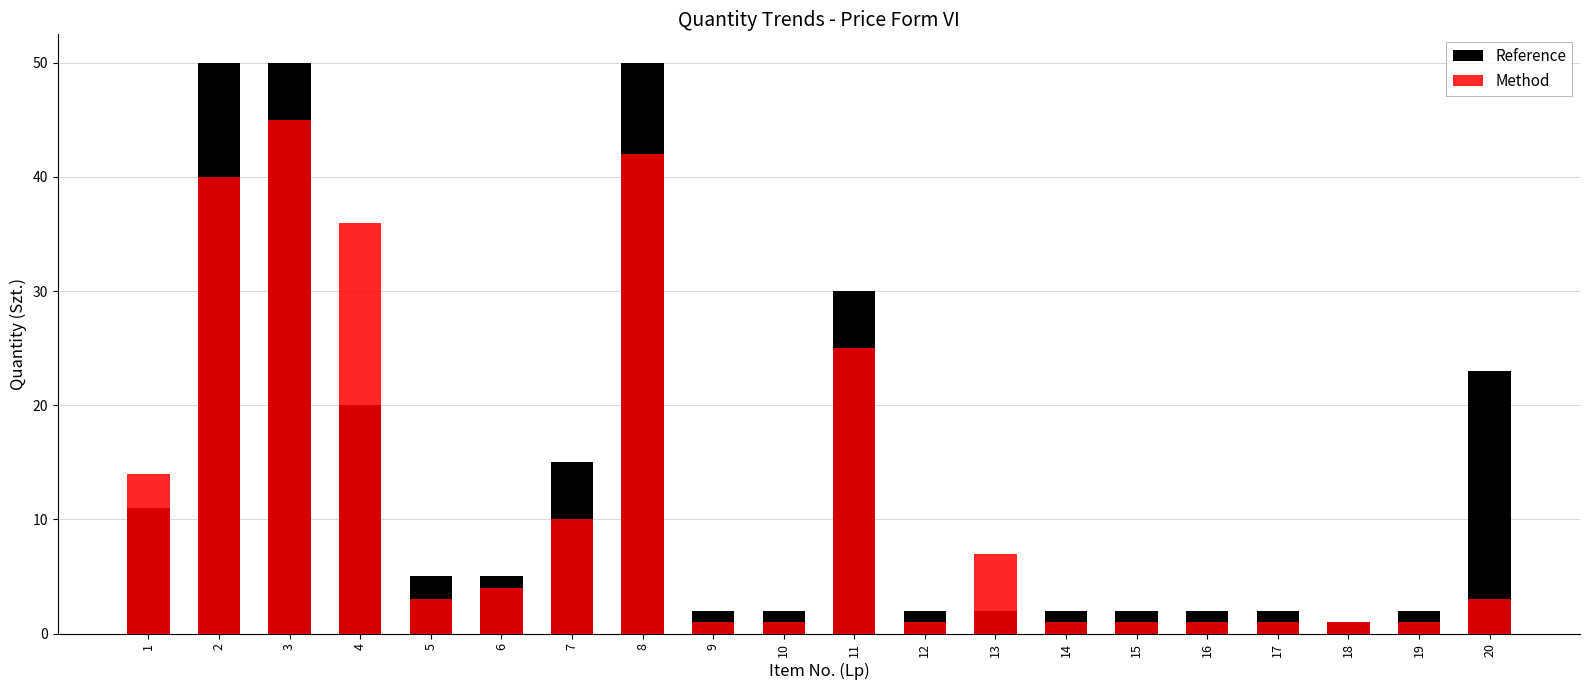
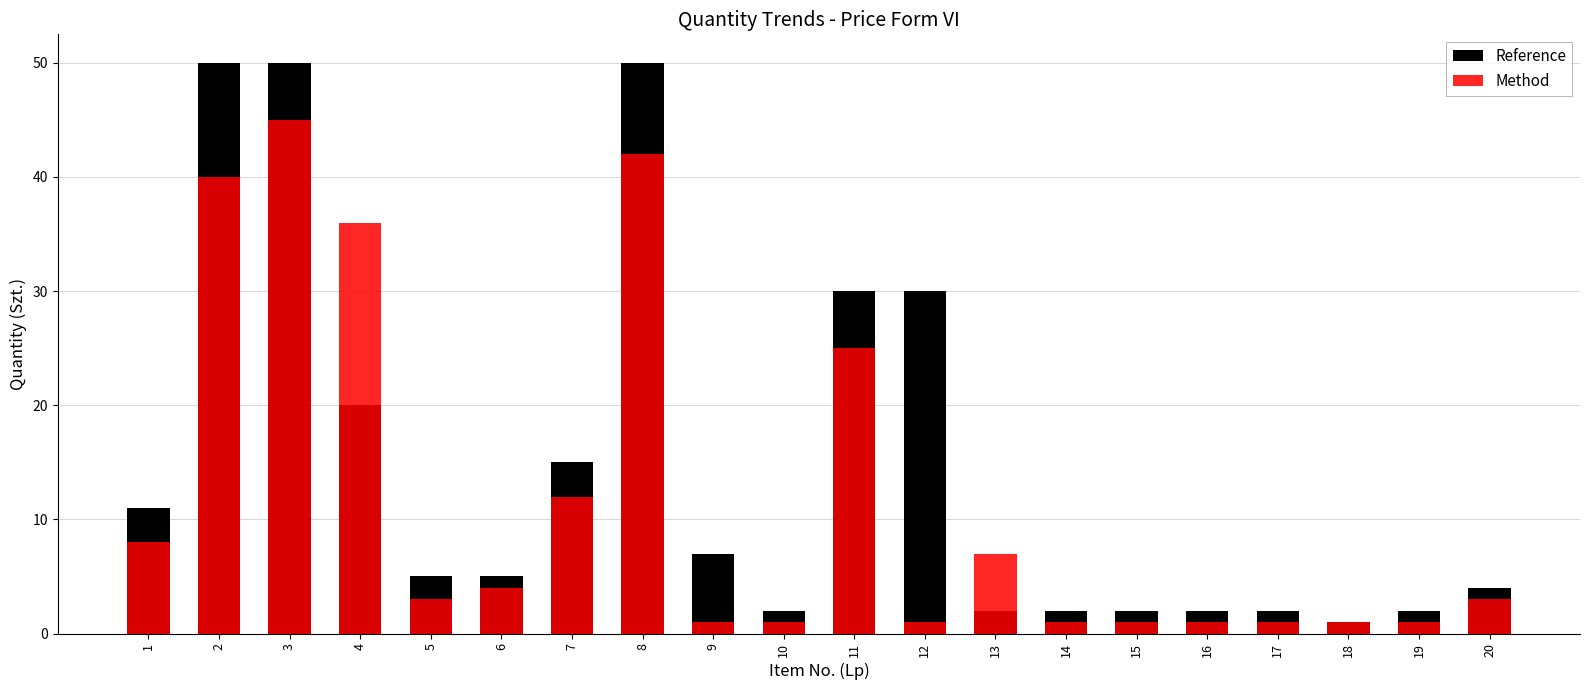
  {
    "Reference": {
      "2": 50,
      "3": 50,
      "5": 5,
      "6": 5,
      "7": 15,
      "8": 50,
-     "9": 2,
+     "9": 7,
      "10": 2,
      "11": 30,
-     "12": 2,
+     "12": 30,
      "14": 2,
      "15": 2,
      "16": 2,
      "17": 2,
      "18": 1,
      "19": 2,
-     "20": 23
+     "20": 4
    },
    "Method": {
-     "1": 14,
+     "1": 8,
      "4": 36,
-     "7": 10,
+     "7": 12,
      "13": 7,
      "18": 1
    }
  }
